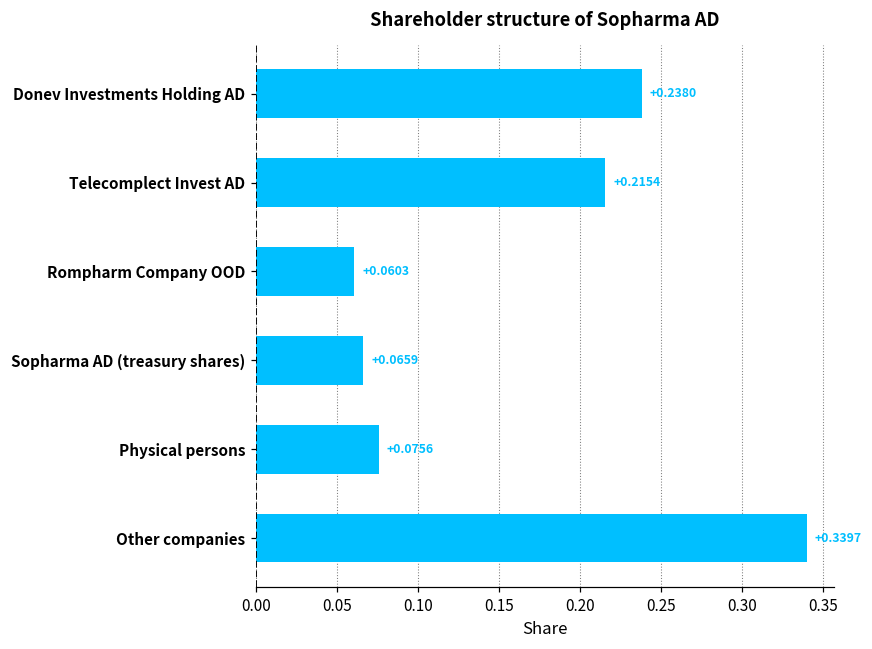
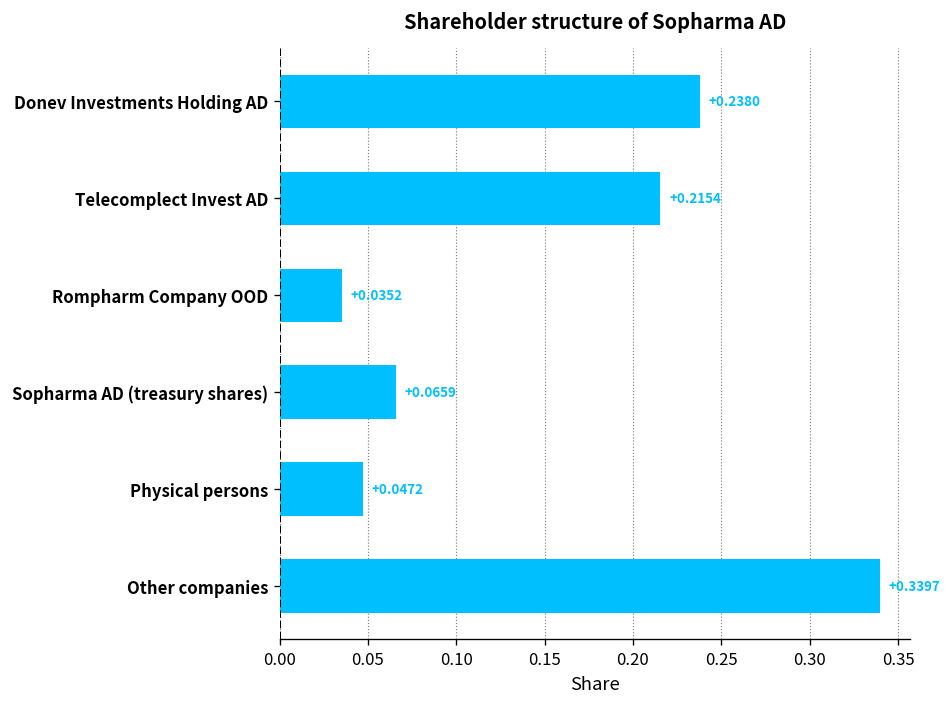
  {
    "Donev Investments Holding AD": "+0.2380",
    "Telecomplect Invest AD": "+0.2154",
-   "Rompharm Company OOD": "+0.0603",
+   "Rompharm Company OOD": "+0.0352",
    "Sopharma AD (treasury shares)": "+0.0659",
-   "Physical persons": "+0.0756",
+   "Physical persons": "+0.0472",
    "Other companies": "+0.3397"
  }
